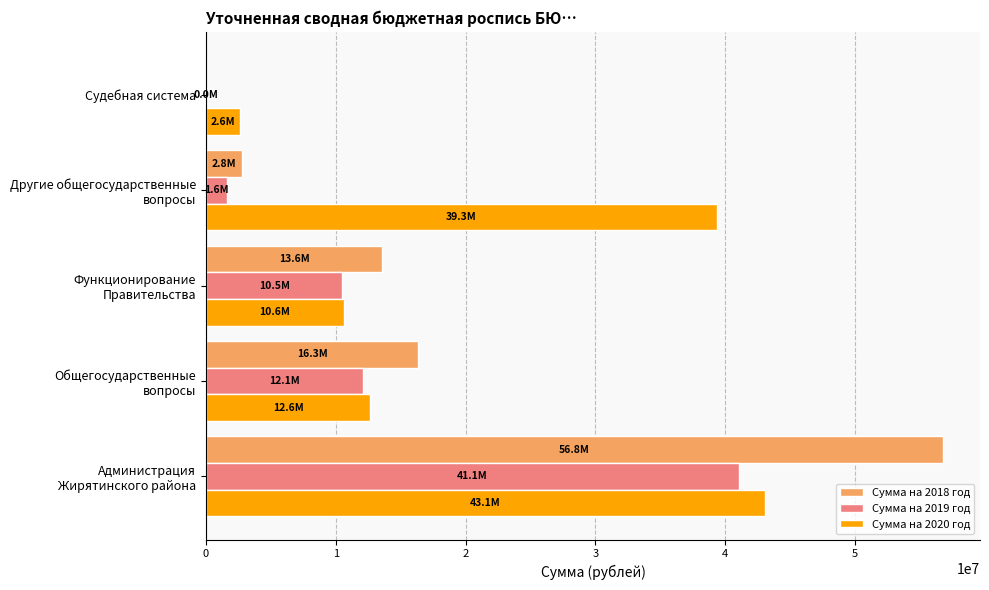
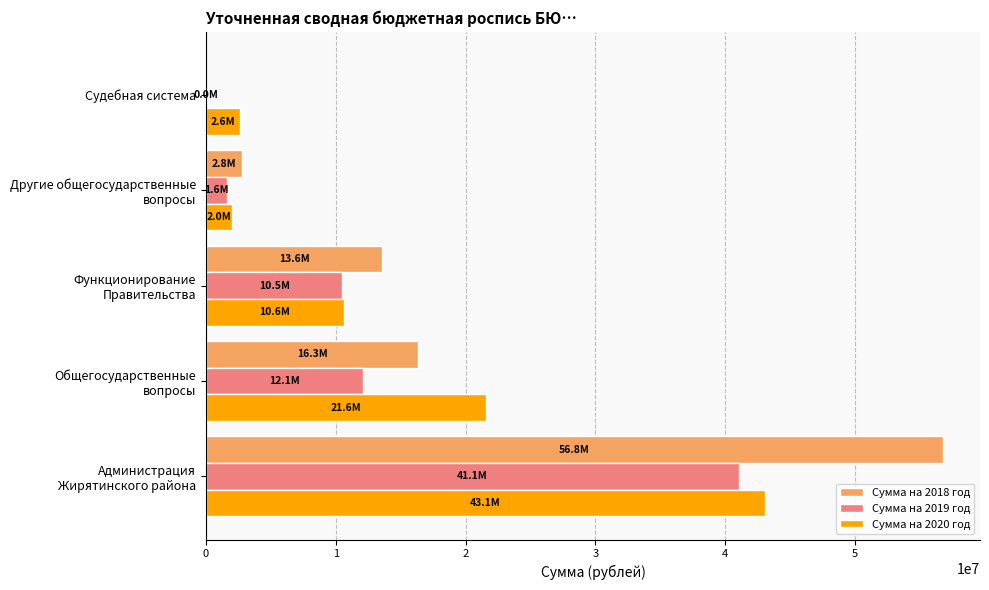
  {
    "Сумма на 2020 год": {
      "Судебная система": "2.6M",
-     "Другие общегосударственные вопросы": "39.3M",
+     "Другие общегосударственные вопросы": "2.0M",
      "Функционирование Правительства": "10.6M",
-     "Общегосударственные вопросы": "12.6M",
+     "Общегосударственные вопросы": "21.6M",
      "Администрация Жирятинского района": "43.1M"
    }
  }
